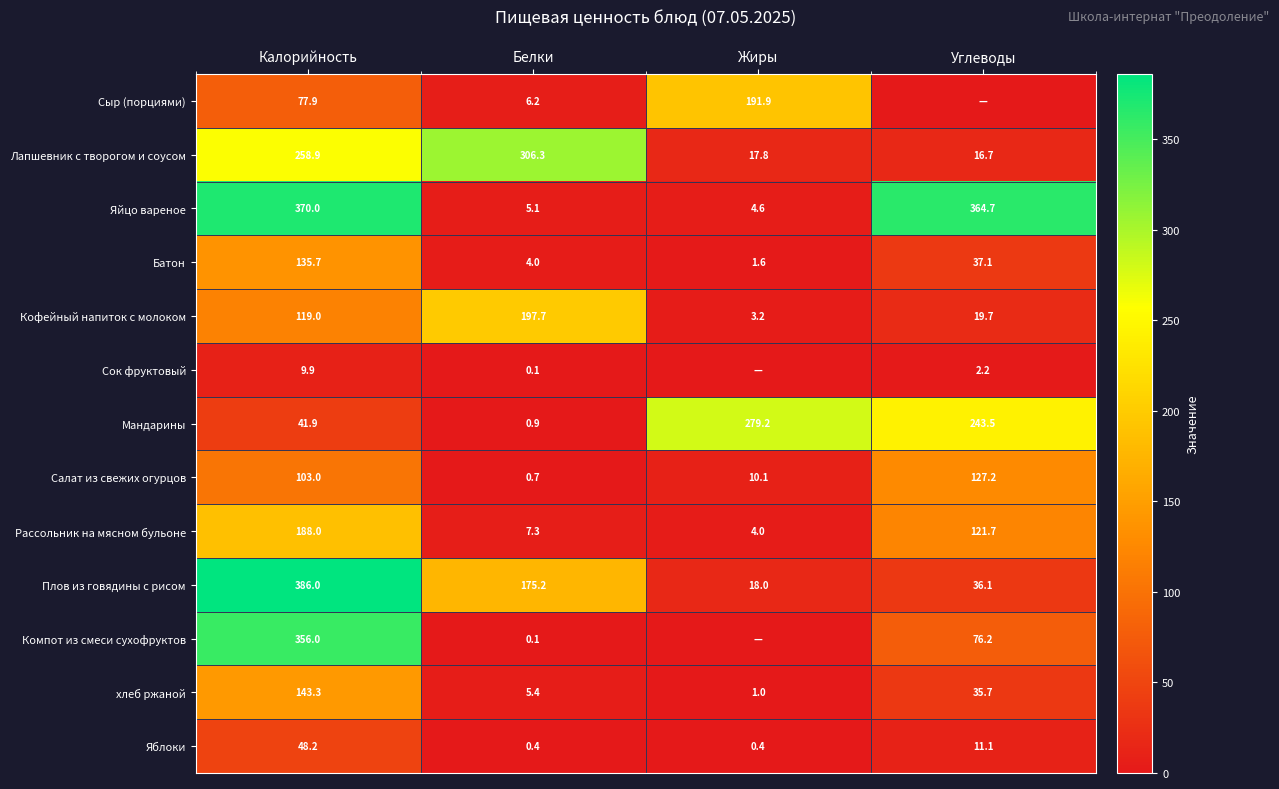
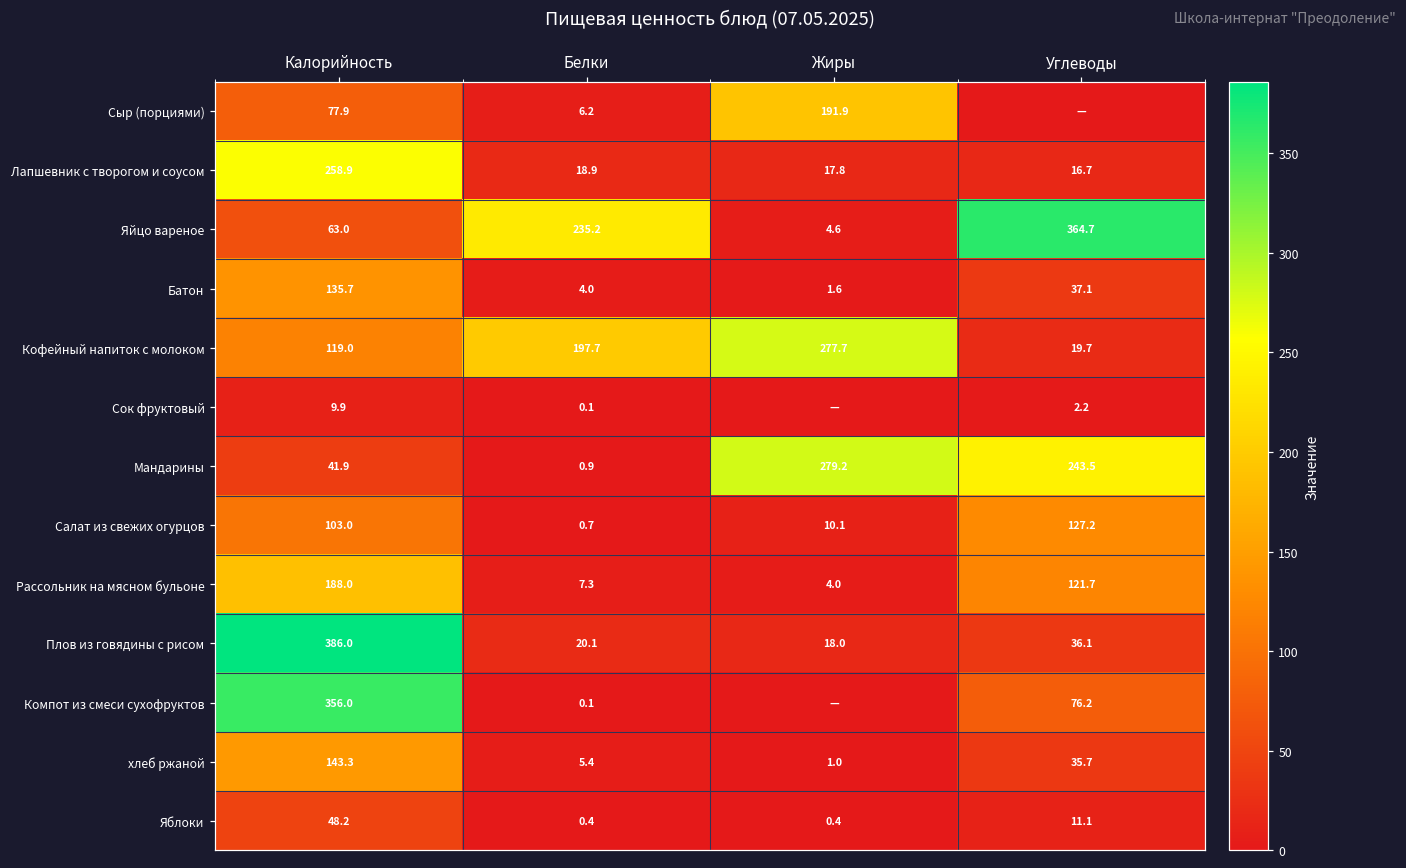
  {
    "Сыр (порциями)": {
      "Калорийность": 77.9,
      "Белки": 6.2,
      "Жиры": 191.9
    },
    "Лапшевник с творогом и соусом": {
      "Калорийность": 258.9,
-     "Белки": 306.3,
+     "Белки": 18.9,
      "Жиры": 17.8,
      "Углеводы": 16.7
    },
    "Яйцо вареное": {
-     "Калорийность": 370.0,
-     "Белки": 5.1,
+     "Калорийность": 63.0,
+     "Белки": 235.2,
      "Жиры": 4.6,
      "Углеводы": 364.7
    },
    "Батон": {
      "Калорийность": 135.7,
      "Белки": 4.0,
      "Жиры": 1.6,
      "Углеводы": 37.1
    },
    "Кофейный напиток с молоком": {
      "Калорийность": 119.0,
      "Белки": 197.7,
-     "Жиры": 3.2,
+     "Жиры": 277.7,
      "Углеводы": 19.7
    },
    "Сок фруктовый": {
      "Калорийность": 9.9,
      "Белки": 0.1,
      "Углеводы": 2.2
    },
    "Мандарины": {
      "Калорийность": 41.9,
      "Белки": 0.9,
      "Жиры": 279.2,
      "Углеводы": 243.5
    },
    "Салат из свежих огурцов": {
      "Калорийность": 103.0,
      "Белки": 0.7,
      "Жиры": 10.1,
      "Углеводы": 127.2
    },
    "Рассольник на мясном бульоне": {
      "Калорийность": 188.0,
      "Белки": 7.3,
      "Жиры": 4.0,
      "Углеводы": 121.7
    },
    "Плов из говядины с рисом": {
      "Калорийность": 386.0,
-     "Белки": 175.2,
+     "Белки": 20.1,
      "Жиры": 18.0,
      "Углеводы": 36.1
    },
    "Компот из смеси сухофруктов": {
      "Калорийность": 356.0,
      "Белки": 0.1,
      "Углеводы": 76.2
    },
    "хлеб ржаной": {
      "Калорийность": 143.3,
      "Белки": 5.4,
      "Жиры": 1.0,
      "Углеводы": 35.7
    },
    "Яблоки": {
      "Калорийность": 48.2,
      "Белки": 0.4,
      "Жиры": 0.4,
      "Углеводы": 11.1
    }
  }
